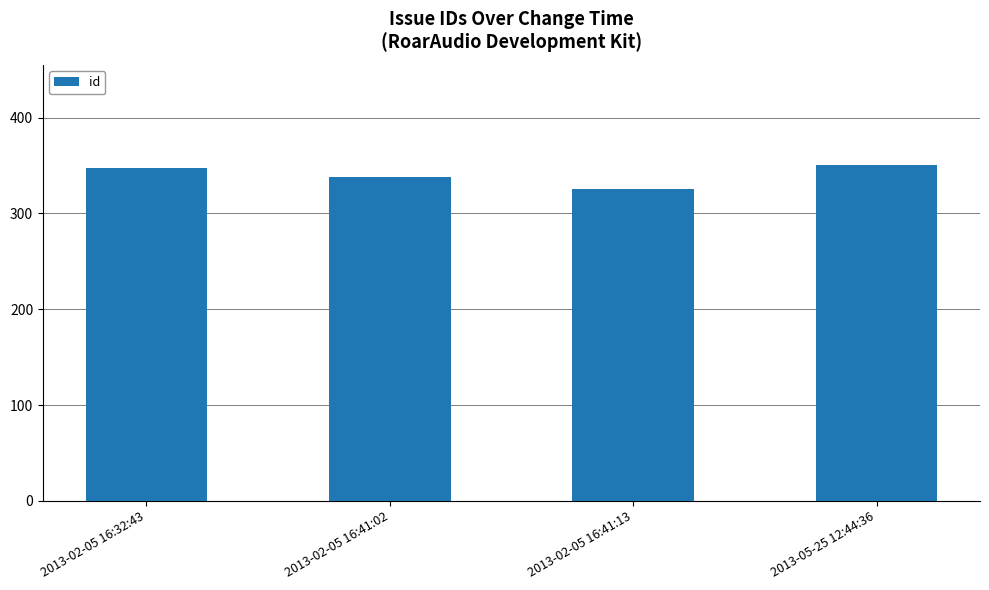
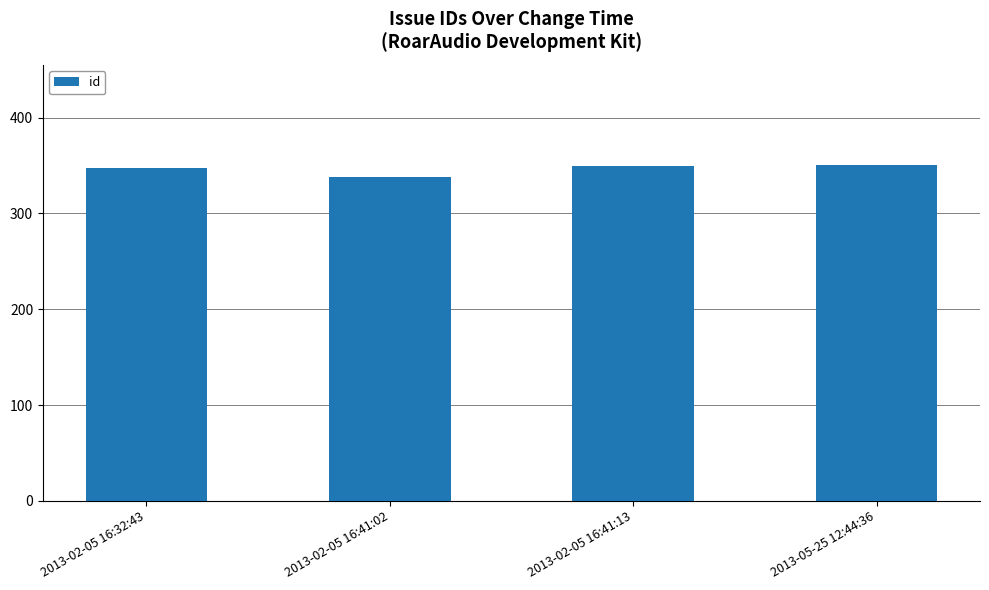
  {
    "2013-02-05 16:32:43": 350,
    "2013-02-05 16:41:02": 340,
-   "2013-02-05 16:41:13": 330,
+   "2013-02-05 16:41:13": 350,
    "2013-05-25 12:44:36": 350
  }
